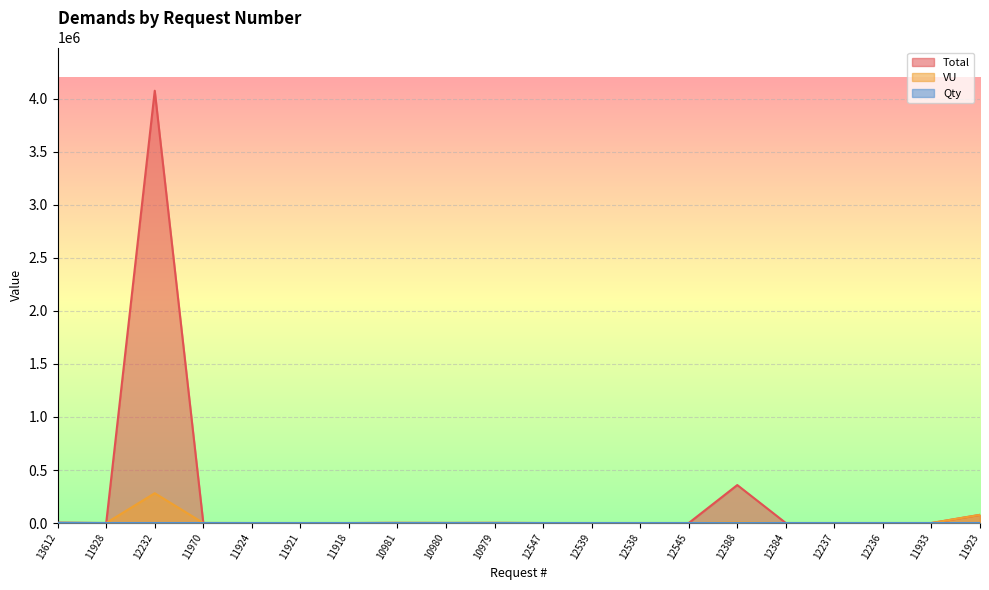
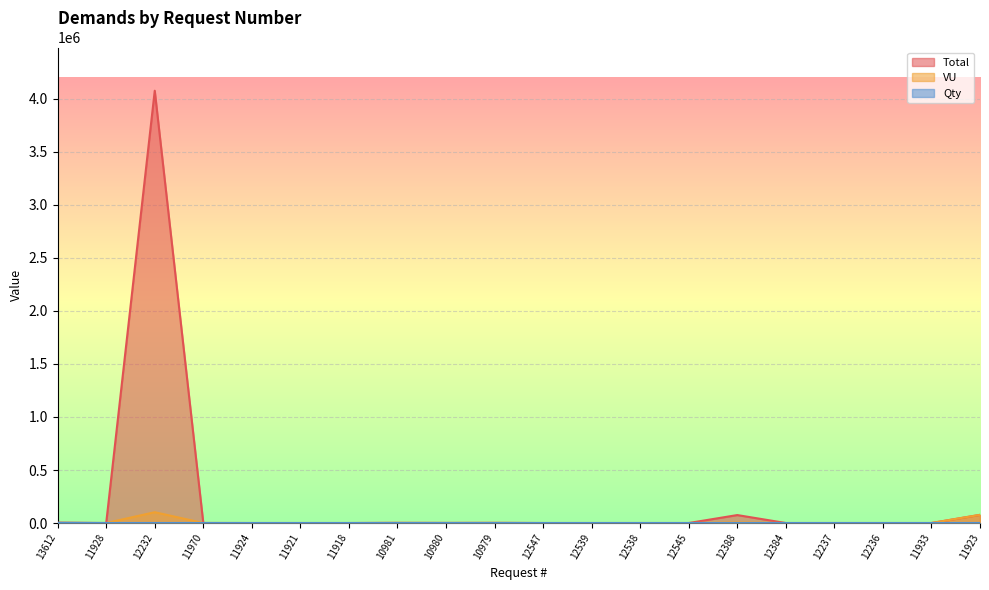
  {
    "Total": {
      "12232": 4080000,
-     "12388": 360000
+     "12388": 80000
    },
    "VU": {
-     "12232": 280000
+     "12232": 100000
    },
    "Qty": {
      "12232": 0,
      "11923": 0
    }
  }
